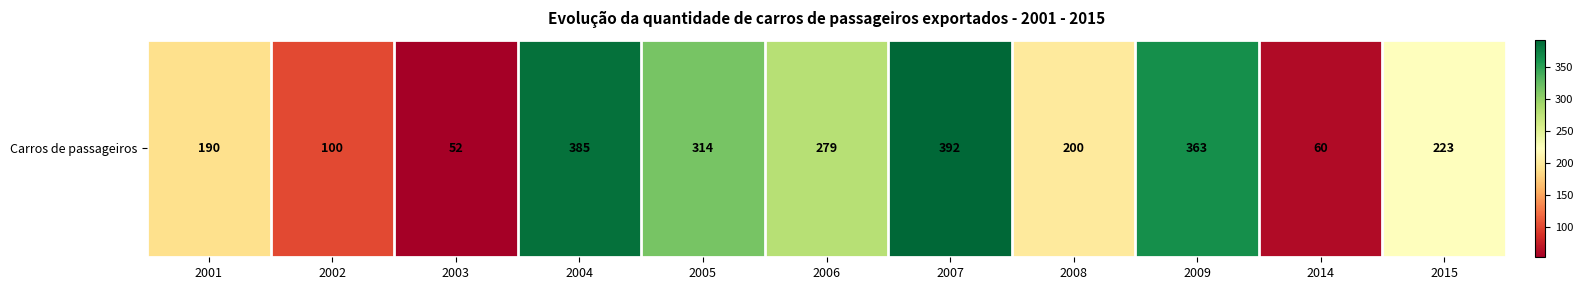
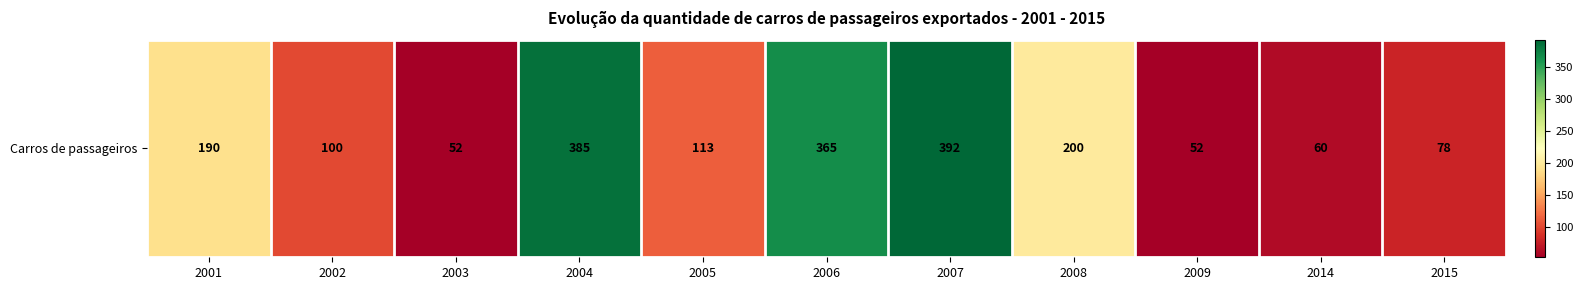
  {
    "Carros de passageiros": {
      "2001": 190,
      "2002": 100,
      "2003": 52,
      "2004": 385,
-     "2005": 314,
-     "2006": 279,
+     "2005": 113,
+     "2006": 365,
      "2007": 392,
      "2008": 200,
-     "2009": 363,
+     "2009": 52,
      "2014": 60,
-     "2015": 223
+     "2015": 78
    }
  }
